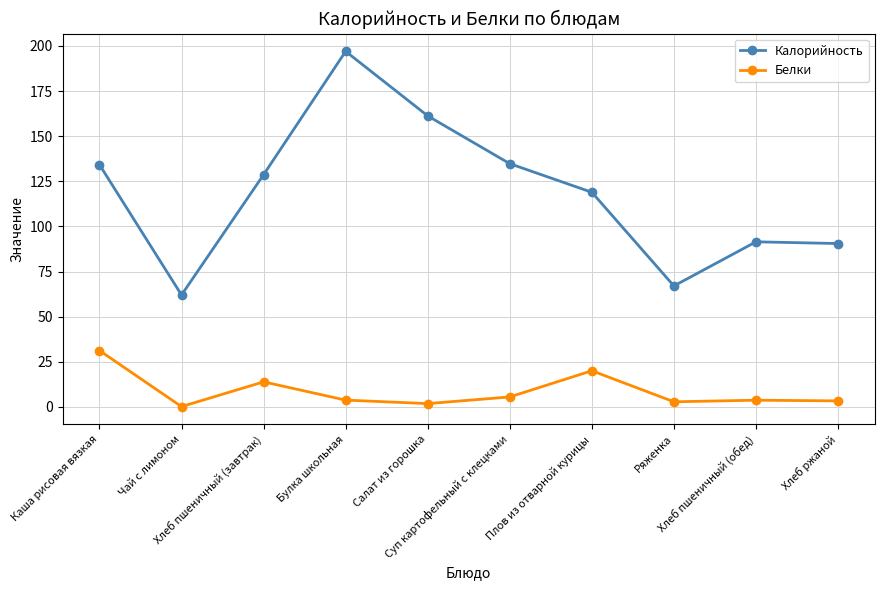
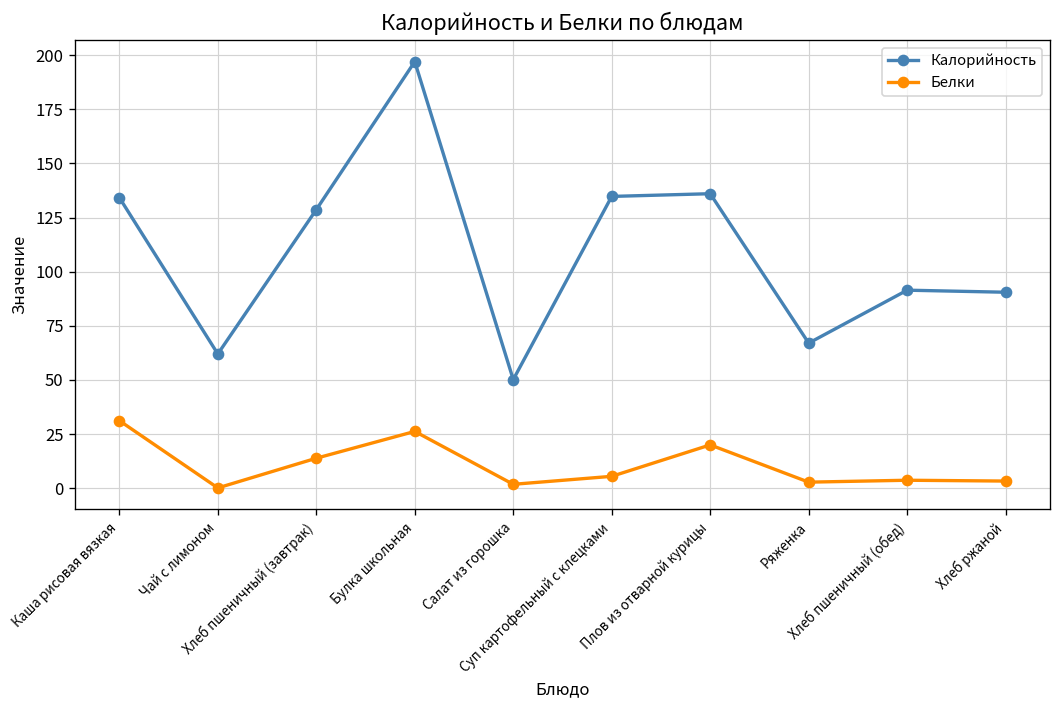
  {
    "Калорийность": {
      "Каша рисовая вязкая": 134,
      "Чай с лимоном": 62,
      "Хлеб пшеничный (завтрак)": 129,
      "Булка школьная": 197,
-     "Салат из горошка": 161,
+     "Салат из горошка": 50,
      "Суп картофельный с клецками": 135,
-     "Плов из отварной курицы": 119,
+     "Плов из отварной курицы": 136,
      "Ряженка": 67,
      "Хлеб пшеничный (обед)": 91,
      "Хлеб ржаной": 91
    },
    "Белки": {
      "Каша рисовая вязкая": 31,
      "Чай с лимоном": 0,
      "Хлеб пшеничный (завтрак)": 14,
-     "Булка школьная": 4,
+     "Булка школьная": 26,
      "Салат из горошка": 2,
      "Суп картофельный с клецками": 5,
      "Плов из отварной курицы": 20,
      "Ряженка": 3,
      "Хлеб пшеничный (обед)": 4,
      "Хлеб ржаной": 3
    }
  }
